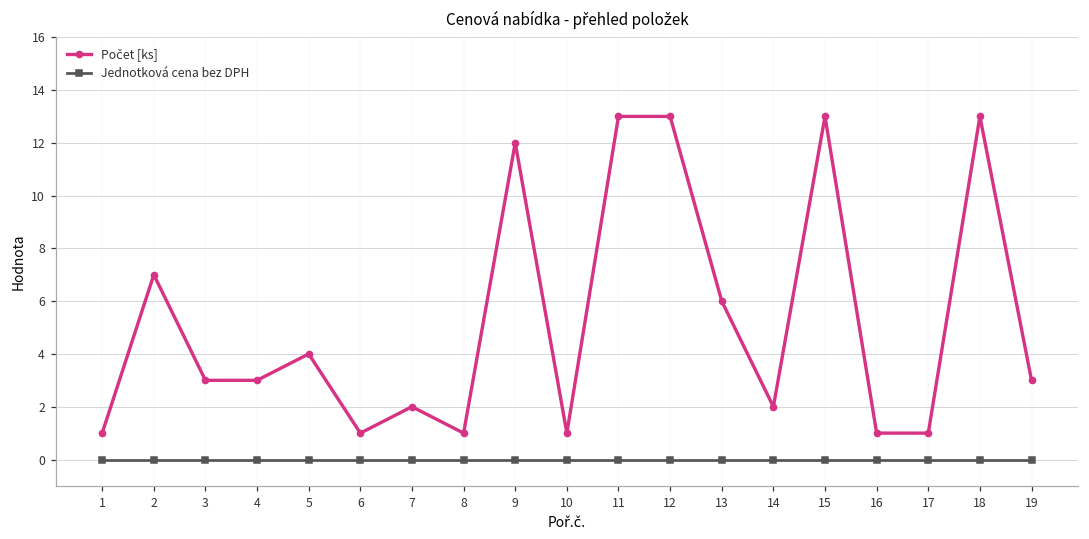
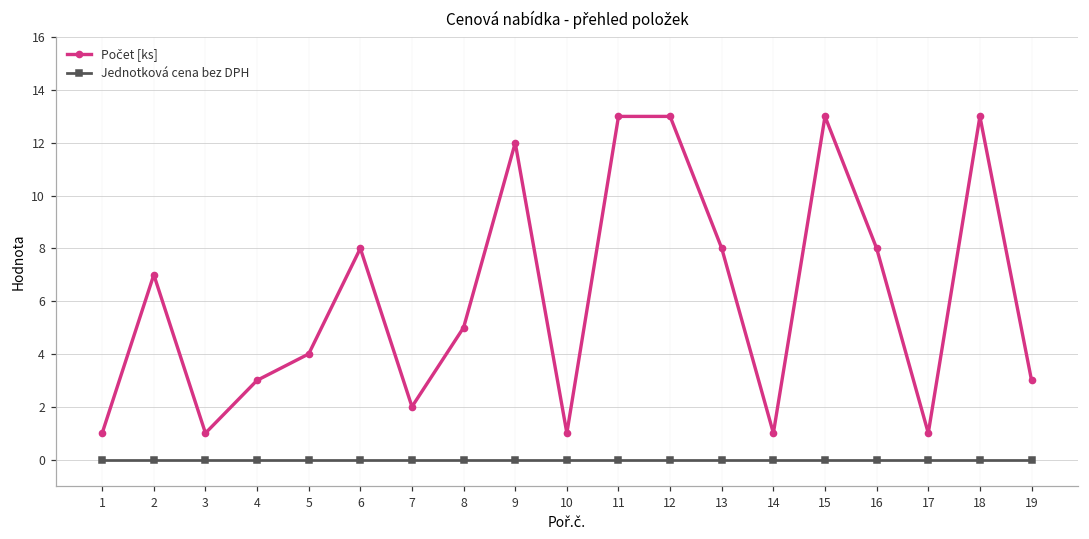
  {
    "Počet [ks]": {
      "1": 1,
      "2": 7,
-     "3": 3,
+     "3": 1,
      "4": 3,
      "5": 4,
-     "6": 1,
+     "6": 8,
      "7": 2,
-     "8": 1,
+     "8": 5,
      "9": 12,
      "10": 1,
      "11": 13,
      "12": 13,
-     "13": 6,
-     "14": 2,
+     "13": 8,
+     "14": 1,
      "15": 13,
-     "16": 1,
+     "16": 8,
      "17": 1,
      "18": 13,
      "19": 3
    },
    "Jednotková cena bez DPH": {
      "1": 0,
      "2": 0,
      "3": 0,
      "4": 0,
      "5": 0,
      "6": 0,
      "7": 0,
      "8": 0,
      "9": 0,
      "10": 0,
      "11": 0,
      "12": 0,
      "13": 0,
      "14": 0,
      "15": 0,
      "16": 0,
      "17": 0,
      "18": 0,
      "19": 0
    }
  }
